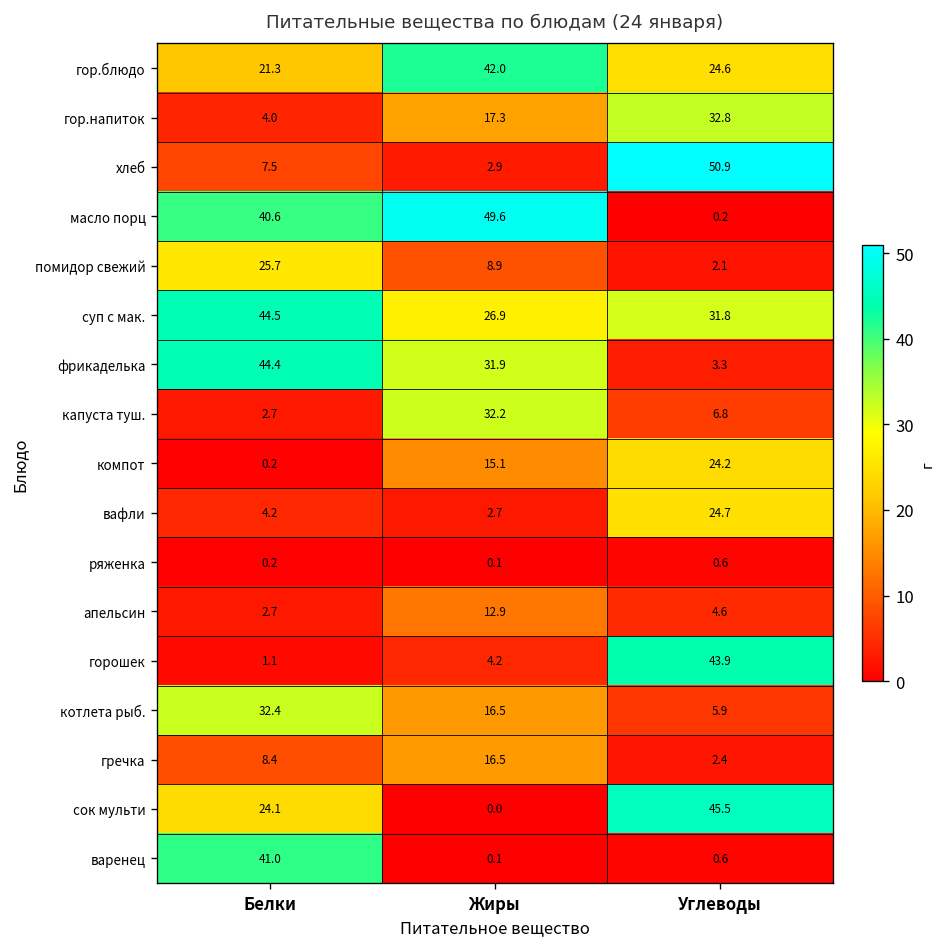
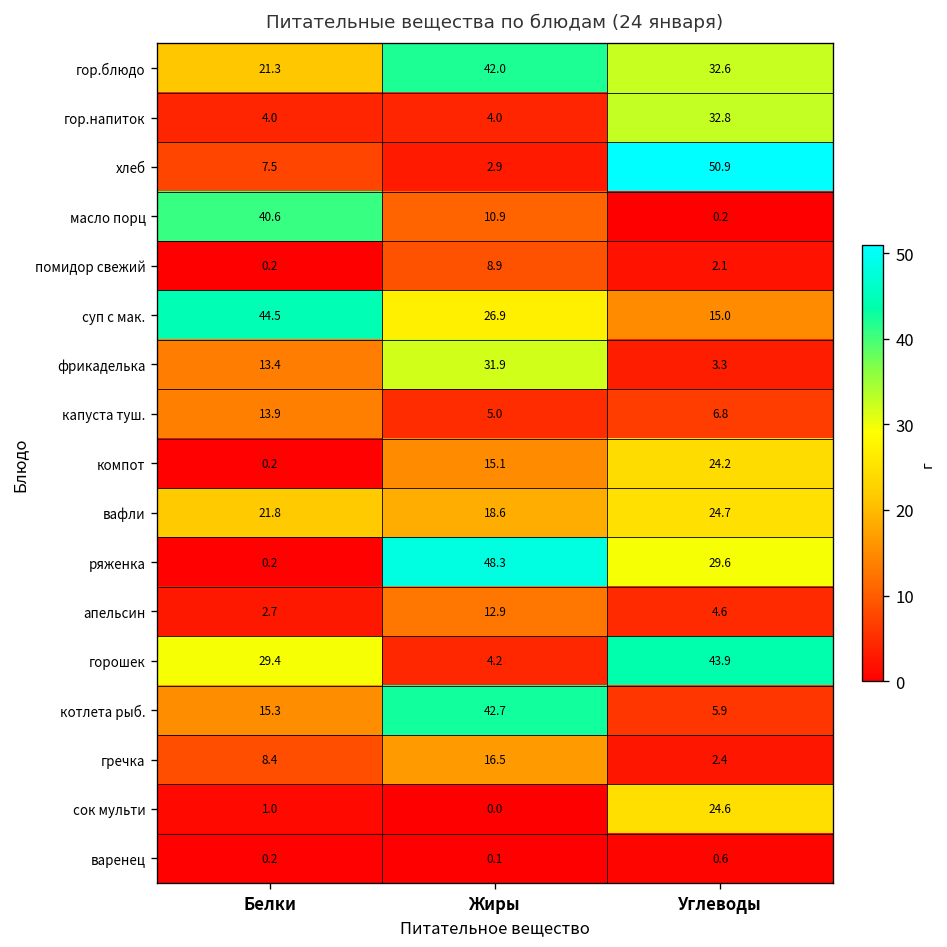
  {
    "гор.блюдо": {
      "Белки": 21.3,
      "Жиры": 42.0,
-     "Углеводы": 24.6
+     "Углеводы": 32.6
    },
    "гор.напиток": {
      "Белки": 4.0,
-     "Жиры": 17.3,
+     "Жиры": 4.0,
      "Углеводы": 32.8
    },
    "хлеб": {
      "Белки": 7.5,
      "Жиры": 2.9,
      "Углеводы": 50.9
    },
    "масло порц": {
      "Белки": 40.6,
-     "Жиры": 49.6,
+     "Жиры": 10.9,
      "Углеводы": 0.2
    },
    "помидор свежий": {
-     "Белки": 25.7,
+     "Белки": 0.2,
      "Жиры": 8.9,
      "Углеводы": 2.1
    },
    "суп с мак.": {
      "Белки": 44.5,
      "Жиры": 26.9,
-     "Углеводы": 31.8
+     "Углеводы": 15.0
    },
    "фрикаделька": {
-     "Белки": 44.4,
+     "Белки": 13.4,
      "Жиры": 31.9,
      "Углеводы": 3.3
    },
    "капуста туш.": {
-     "Белки": 2.7,
-     "Жиры": 32.2,
+     "Белки": 13.9,
+     "Жиры": 5.0,
      "Углеводы": 6.8
    },
    "компот": {
      "Белки": 0.2,
      "Жиры": 15.1,
      "Углеводы": 24.2
    },
    "вафли": {
-     "Белки": 4.2,
-     "Жиры": 2.7,
+     "Белки": 21.8,
+     "Жиры": 18.6,
      "Углеводы": 24.7
    },
    "ряженка": {
      "Белки": 0.2,
-     "Жиры": 0.1,
-     "Углеводы": 0.6
+     "Жиры": 48.3,
+     "Углеводы": 29.6
    },
    "апельсин": {
      "Белки": 2.7,
      "Жиры": 12.9,
      "Углеводы": 4.6
    },
    "горошек": {
-     "Белки": 1.1,
+     "Белки": 29.4,
      "Жиры": 4.2,
      "Углеводы": 43.9
    },
    "котлета рыб.": {
-     "Белки": 32.4,
-     "Жиры": 16.5,
+     "Белки": 15.3,
+     "Жиры": 42.7,
      "Углеводы": 5.9
    },
    "гречка": {
      "Белки": 8.4,
      "Жиры": 16.5,
      "Углеводы": 2.4
    },
    "сок мульти": {
-     "Белки": 24.1,
+     "Белки": 1.0,
      "Жиры": 0.0,
-     "Углеводы": 45.5
+     "Углеводы": 24.6
    },
    "варенец": {
-     "Белки": 41.0,
+     "Белки": 0.2,
      "Жиры": 0.1,
      "Углеводы": 0.6
    }
  }
